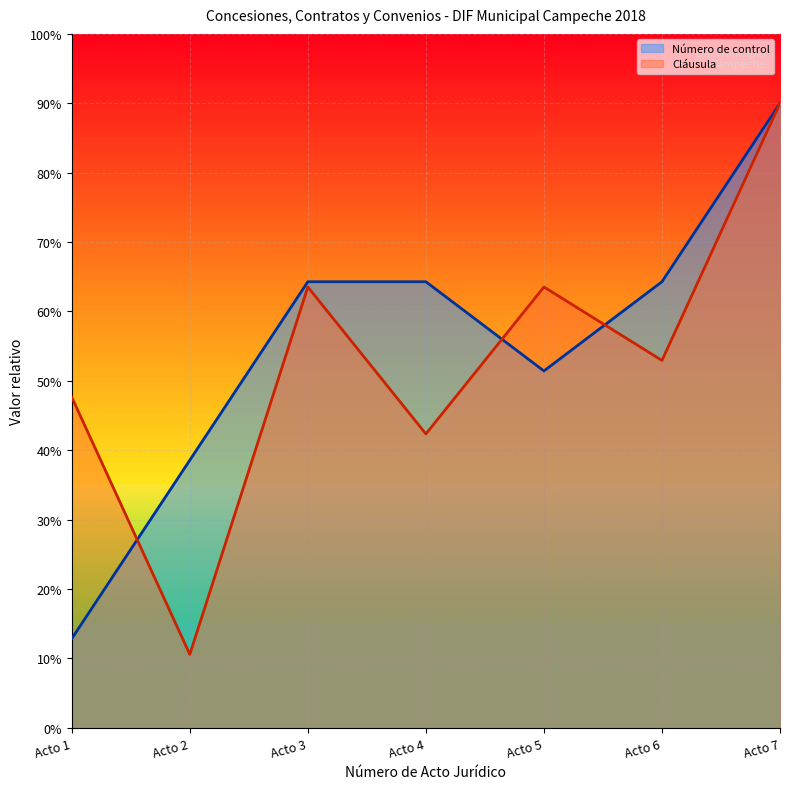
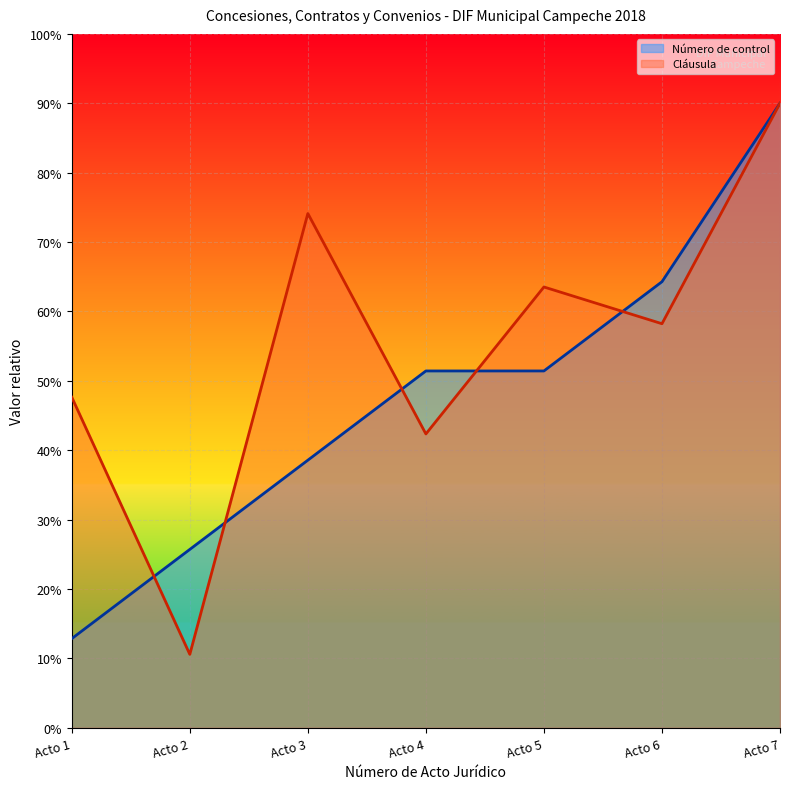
  {
    "Número de control": {
      "Acto 1": "13%",
-     "Acto 2": "39%",
-     "Acto 3": "64%",
-     "Acto 4": "64%",
+     "Acto 2": "26%",
+     "Acto 3": "39%",
+     "Acto 4": "51%",
      "Acto 5": "51%",
      "Acto 6": "64%"
    },
    "Cláusula": {
      "Acto 1": "48%",
      "Acto 2": "11%",
-     "Acto 3": "64%",
+     "Acto 3": "74%",
      "Acto 4": "42%",
      "Acto 5": "64%",
-     "Acto 6": "53%"
+     "Acto 6": "58%"
    }
  }
